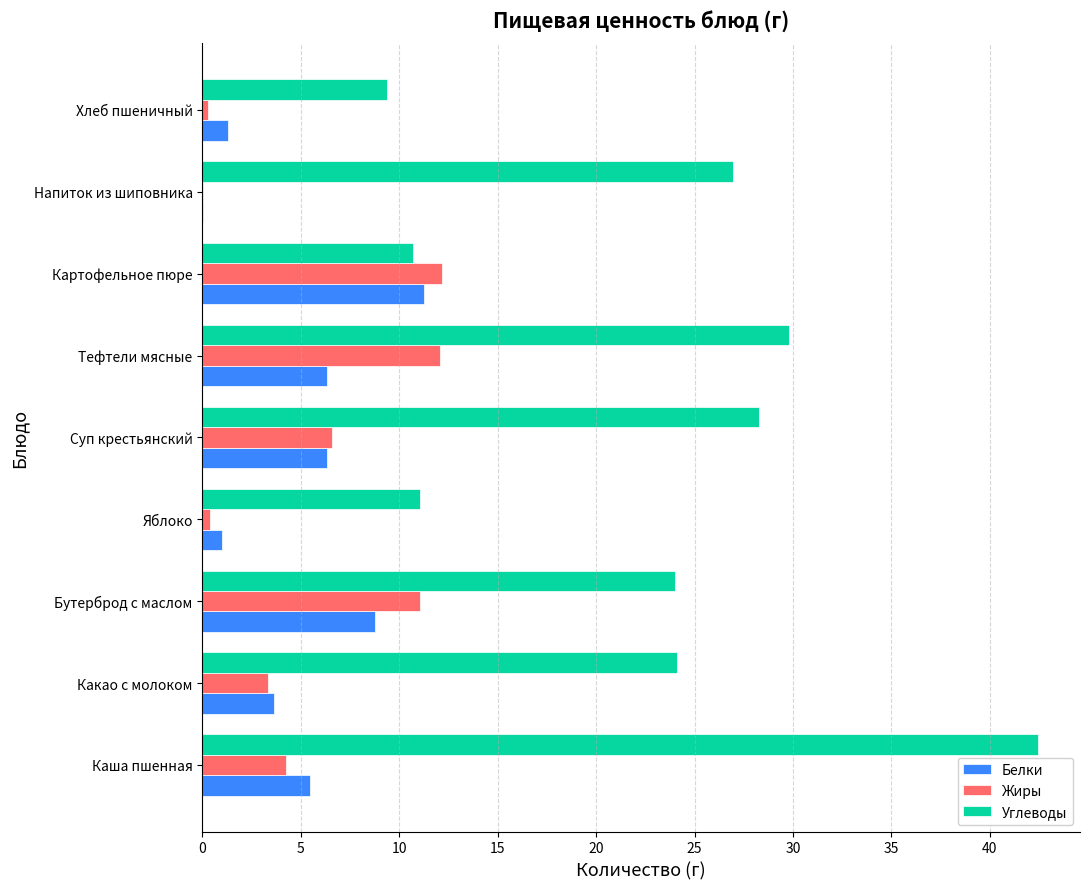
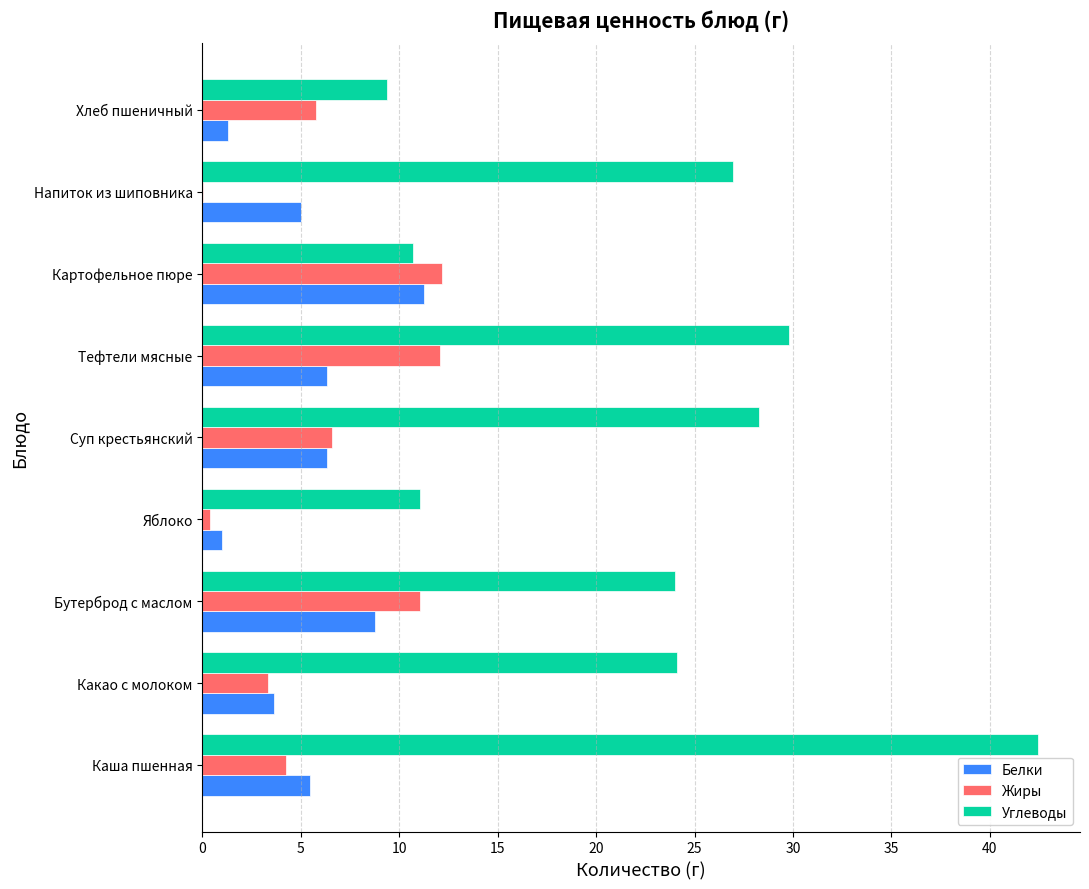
  {
    "Белки": {
      "Хлеб пшеничный": 1.3,
-     "Напиток из шиповника": 0.0,
+     "Напиток из шиповника": 5.0,
      "Картофельное пюре": 11.2,
      "Тефтели мясные": 6.3,
      "Суп крестьянский": 6.3,
      "Яблоко": 1.0,
      "Бутерброд с маслом": 8.8,
      "Какао с молоком": 3.6,
      "Каша пшенная": 5.5
    },
    "Жиры": {
-     "Хлеб пшеничный": 0.3,
+     "Хлеб пшеничный": 5.8,
      "Картофельное пюре": 12.2,
      "Тефтели мясные": 12.1,
      "Суп крестьянский": 6.6,
      "Яблоко": 0.4,
      "Бутерброд с маслом": 11.1,
      "Какао с молоком": 3.3,
      "Каша пшенная": 4.3
    },
    "Углеводы": {
      "Хлеб пшеничный": 9.4,
      "Напиток из шиповника": 27.0,
      "Картофельное пюре": 10.7,
      "Тефтели мясные": 29.8,
      "Суп крестьянский": 28.3,
      "Яблоко": 11.1,
      "Бутерброд с маслом": 24.0,
      "Какао с молоком": 24.1,
      "Каша пшенная": 42.5
    }
  }
